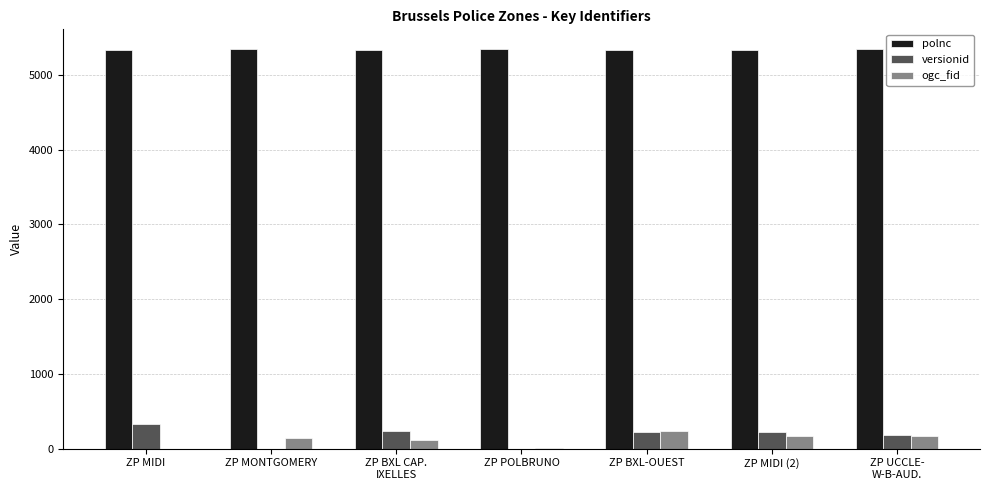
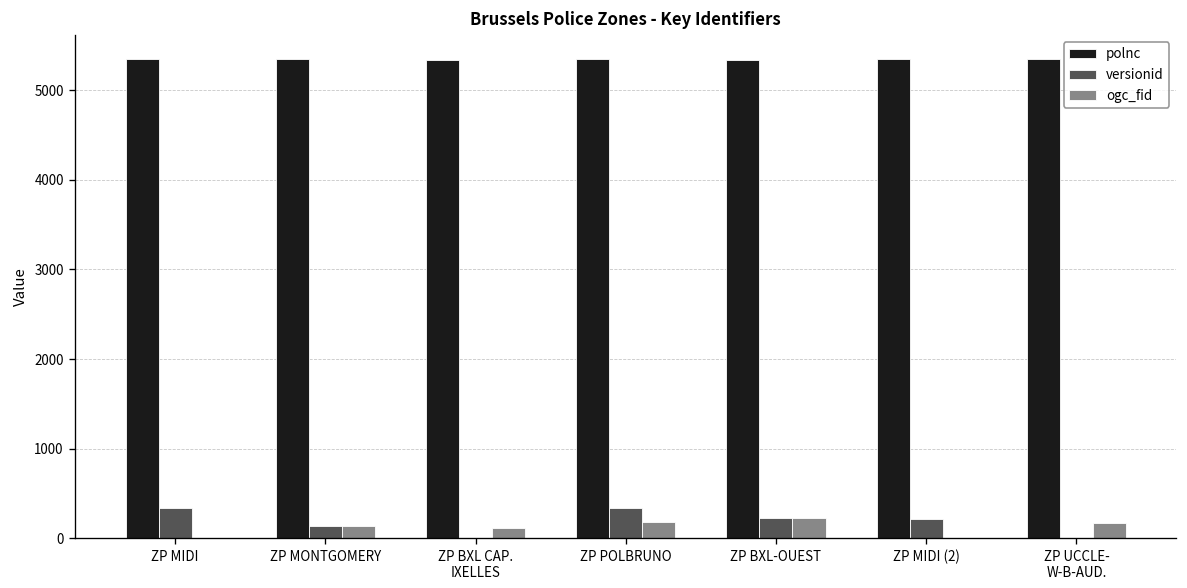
  {
    "polnc": {
      "ZP MIDI": 5300,
      "ZP MONTGOMERY": 5300,
      "ZP BXL CAP. IXELLES": 5300,
      "ZP POLBRUNO": 5300,
      "ZP BXL-OUEST": 5300,
      "ZP MIDI (2)": 5300,
      "ZP UCCLE- W-B-AUD.": 5300
    },
    "versionid": {
      "ZP MIDI": 300,
-     "ZP MONTGOMERY": 0,
-     "ZP BXL CAP. IXELLES": 200,
-     "ZP POLBRUNO": 0,
+     "ZP MONTGOMERY": 100,
+     "ZP BXL CAP. IXELLES": 0,
+     "ZP POLBRUNO": 300,
      "ZP BXL-OUEST": 200,
      "ZP MIDI (2)": 200,
-     "ZP UCCLE- W-B-AUD.": 200
+     "ZP UCCLE- W-B-AUD.": 0
    },
    "ogc_fid": {
      "ZP MIDI": 0,
      "ZP MONTGOMERY": 100,
      "ZP BXL CAP. IXELLES": 100,
-     "ZP POLBRUNO": 0,
+     "ZP POLBRUNO": 200,
      "ZP BXL-OUEST": 200,
-     "ZP MIDI (2)": 200,
+     "ZP MIDI (2)": 0,
      "ZP UCCLE- W-B-AUD.": 200
    }
  }
